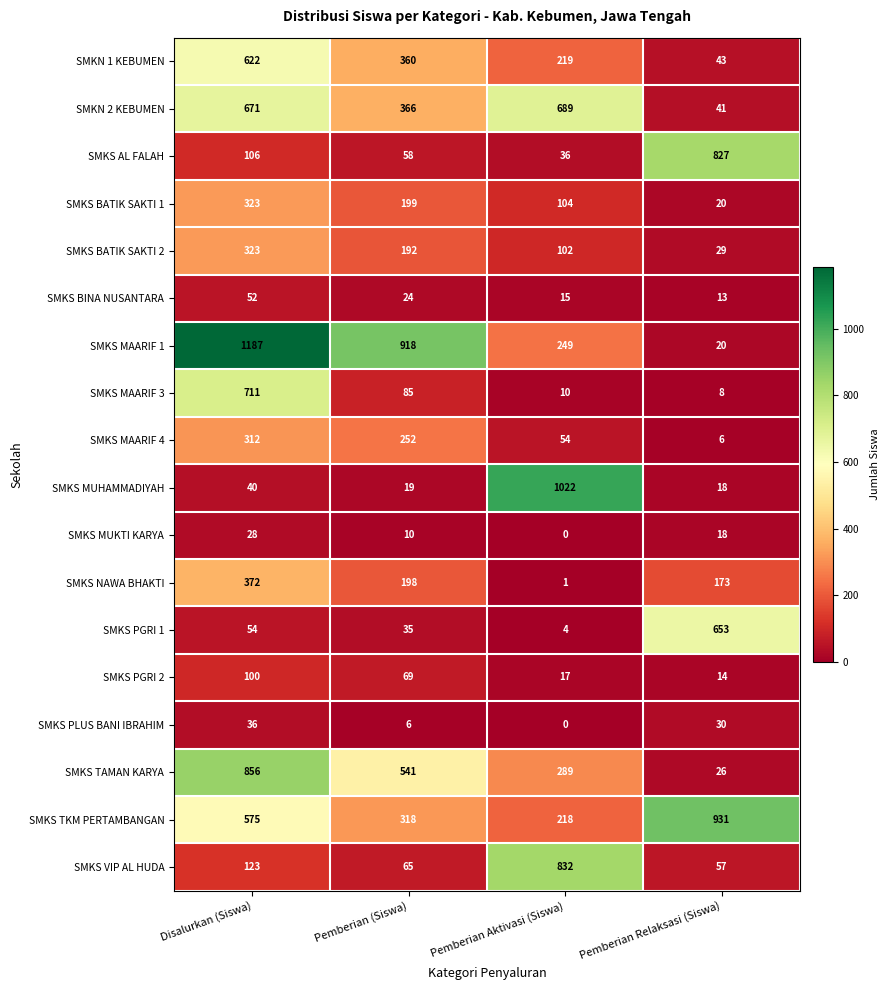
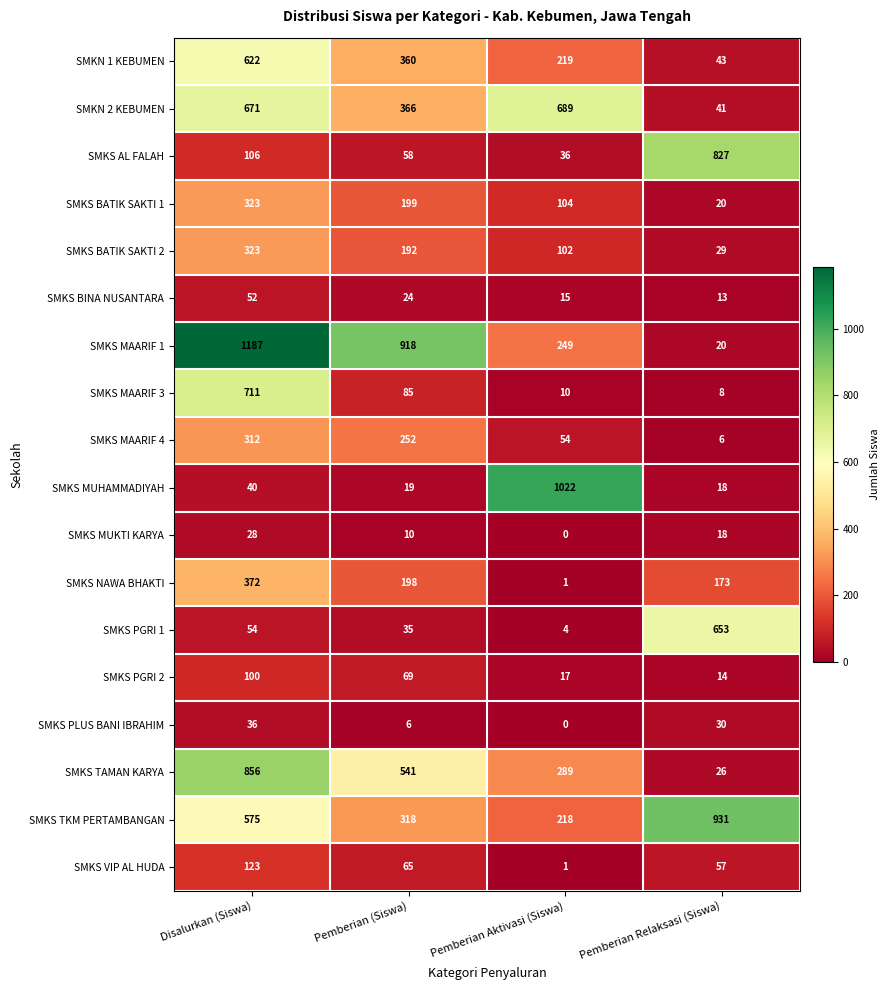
  {
    "SMKN 1 KEBUMEN": {
      "Disalurkan (Siswa)": 622,
      "Pemberian (Siswa)": 360,
      "Pemberian Aktivasi (Siswa)": 219,
      "Pemberian Relaksasi (Siswa)": 43
    },
    "SMKN 2 KEBUMEN": {
      "Disalurkan (Siswa)": 671,
      "Pemberian (Siswa)": 366,
      "Pemberian Aktivasi (Siswa)": 689,
      "Pemberian Relaksasi (Siswa)": 41
    },
    "SMKS AL FALAH": {
      "Disalurkan (Siswa)": 106,
      "Pemberian (Siswa)": 58,
      "Pemberian Aktivasi (Siswa)": 36,
      "Pemberian Relaksasi (Siswa)": 827
    },
    "SMKS BATIK SAKTI 1": {
      "Disalurkan (Siswa)": 323,
      "Pemberian (Siswa)": 199,
      "Pemberian Aktivasi (Siswa)": 104,
      "Pemberian Relaksasi (Siswa)": 20
    },
    "SMKS BATIK SAKTI 2": {
      "Disalurkan (Siswa)": 323,
      "Pemberian (Siswa)": 192,
      "Pemberian Aktivasi (Siswa)": 102,
      "Pemberian Relaksasi (Siswa)": 29
    },
    "SMKS BINA NUSANTARA": {
      "Disalurkan (Siswa)": 52,
      "Pemberian (Siswa)": 24,
      "Pemberian Aktivasi (Siswa)": 15,
      "Pemberian Relaksasi (Siswa)": 13
    },
    "SMKS MAARIF 1": {
      "Disalurkan (Siswa)": 1187,
      "Pemberian (Siswa)": 918,
      "Pemberian Aktivasi (Siswa)": 249,
      "Pemberian Relaksasi (Siswa)": 20
    },
    "SMKS MAARIF 3": {
      "Disalurkan (Siswa)": 711,
      "Pemberian (Siswa)": 85,
      "Pemberian Aktivasi (Siswa)": 10,
      "Pemberian Relaksasi (Siswa)": 8
    },
    "SMKS MAARIF 4": {
      "Disalurkan (Siswa)": 312,
      "Pemberian (Siswa)": 252,
      "Pemberian Aktivasi (Siswa)": 54,
      "Pemberian Relaksasi (Siswa)": 6
    },
    "SMKS MUHAMMADIYAH": {
      "Disalurkan (Siswa)": 40,
      "Pemberian (Siswa)": 19,
      "Pemberian Aktivasi (Siswa)": 1022,
      "Pemberian Relaksasi (Siswa)": 18
    },
    "SMKS MUKTI KARYA": {
      "Disalurkan (Siswa)": 28,
      "Pemberian (Siswa)": 10,
      "Pemberian Aktivasi (Siswa)": 0,
      "Pemberian Relaksasi (Siswa)": 18
    },
    "SMKS NAWA BHAKTI": {
      "Disalurkan (Siswa)": 372,
      "Pemberian (Siswa)": 198,
      "Pemberian Aktivasi (Siswa)": 1,
      "Pemberian Relaksasi (Siswa)": 173
    },
    "SMKS PGRI 1": {
      "Disalurkan (Siswa)": 54,
      "Pemberian (Siswa)": 35,
      "Pemberian Aktivasi (Siswa)": 4,
      "Pemberian Relaksasi (Siswa)": 653
    },
    "SMKS PGRI 2": {
      "Disalurkan (Siswa)": 100,
      "Pemberian (Siswa)": 69,
      "Pemberian Aktivasi (Siswa)": 17,
      "Pemberian Relaksasi (Siswa)": 14
    },
    "SMKS PLUS BANI IBRAHIM": {
      "Disalurkan (Siswa)": 36,
      "Pemberian (Siswa)": 6,
      "Pemberian Aktivasi (Siswa)": 0,
      "Pemberian Relaksasi (Siswa)": 30
    },
    "SMKS TAMAN KARYA": {
      "Disalurkan (Siswa)": 856,
      "Pemberian (Siswa)": 541,
      "Pemberian Aktivasi (Siswa)": 289,
      "Pemberian Relaksasi (Siswa)": 26
    },
    "SMKS TKM PERTAMBANGAN": {
      "Disalurkan (Siswa)": 575,
      "Pemberian (Siswa)": 318,
      "Pemberian Aktivasi (Siswa)": 218,
      "Pemberian Relaksasi (Siswa)": 931
    },
    "SMKS VIP AL HUDA": {
      "Disalurkan (Siswa)": 123,
      "Pemberian (Siswa)": 65,
-     "Pemberian Aktivasi (Siswa)": 832,
+     "Pemberian Aktivasi (Siswa)": 1,
      "Pemberian Relaksasi (Siswa)": 57
    }
  }
